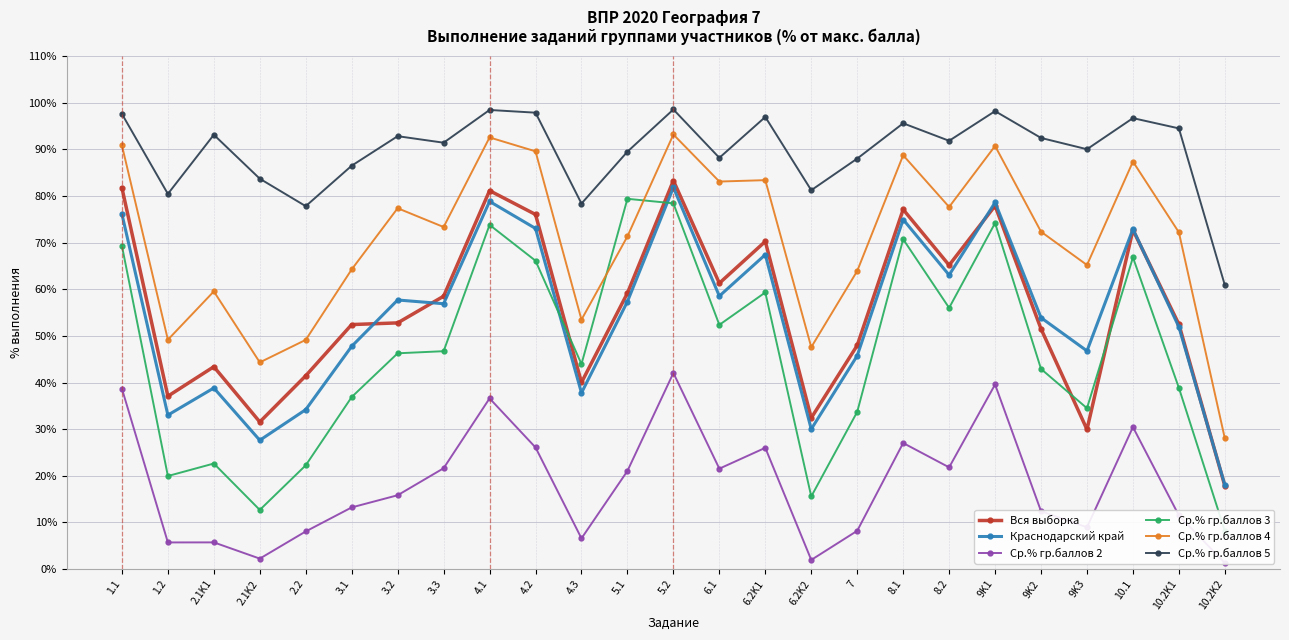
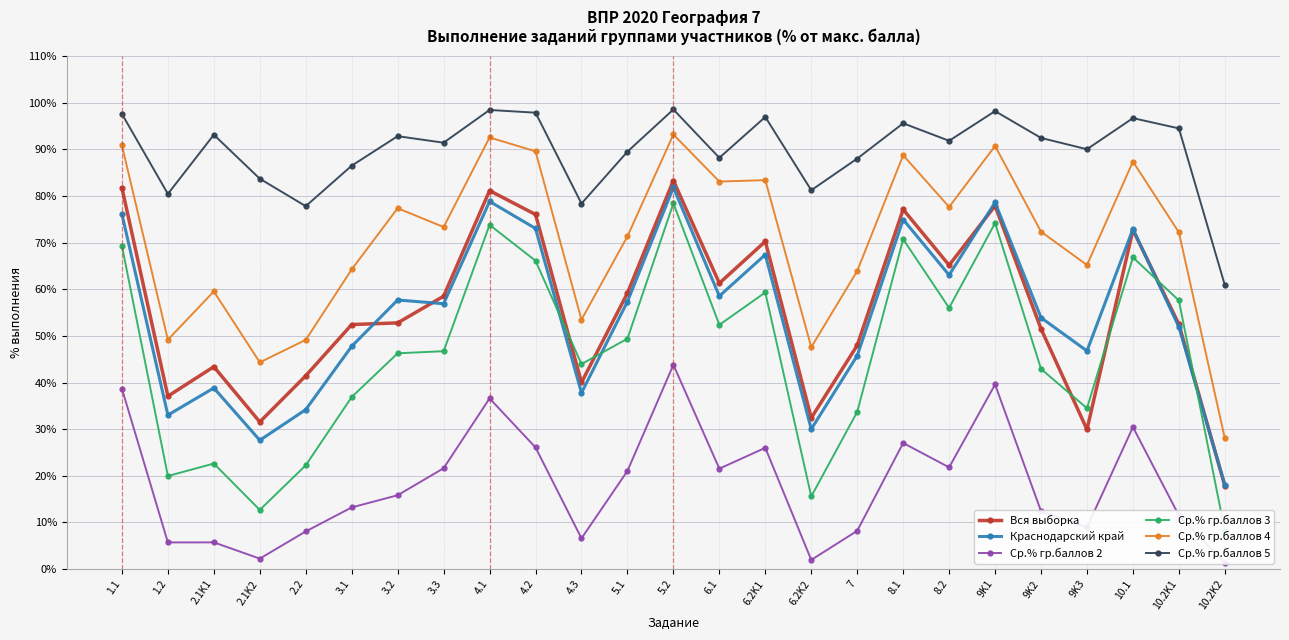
  {
    "Вся выборка": {
      "1.1": "82%",
      "1.2": "37%",
      "2.1K1": "43%",
      "2.1K2": "32%",
      "2.2": "41%",
      "3.1": "52%",
      "3.2": "53%",
      "3.3": "59%",
      "4.1": "81%",
      "4.2": "76%",
      "4.3": "40%",
      "5.1": "59%",
      "5.2": "83%",
      "6.1": "61%",
      "6.2K1": "70%",
      "6.2K2": "32%",
      "7": "48%",
      "8.1": "77%",
      "8.2": "65%",
      "9K1": "78%",
      "9K2": "52%",
      "9K3": "30%",
      "10.2K1": "52%"
    },
    "Краснодарский край": {
      "1.1": "76%",
      "1.2": "33%",
      "2.1K1": "39%",
      "2.1K2": "28%",
      "2.2": "34%",
      "3.1": "48%",
      "3.2": "58%",
      "3.3": "57%",
      "4.1": "79%",
      "4.2": "73%",
      "4.3": "38%",
      "5.1": "57%",
      "5.2": "82%",
      "6.1": "59%",
      "6.2K1": "67%",
      "6.2K2": "30%",
      "7": "46%",
      "8.1": "75%",
      "8.2": "63%",
      "9K1": "79%",
      "9K2": "54%",
      "9K3": "47%",
      "10.2K1": "52%"
    },
    "Ср.% гр.баллов 2": {
      "1.1": "39%",
      "1.2": "6%",
      "2.1K1": "6%",
      "2.1K2": "2%",
      "2.2": "8%",
      "3.1": "13%",
      "3.2": "16%",
      "3.3": "22%",
      "4.1": "37%",
      "4.2": "26%",
      "4.3": "7%",
      "5.1": "21%",
-     "5.2": "42%",
+     "5.2": "44%",
      "6.1": "22%",
      "6.2K1": "26%",
      "6.2K2": "2%",
      "7": "8%",
      "8.1": "27%",
      "8.2": "22%",
      "9K1": "40%",
      "10.1": "30%"
    },
    "Ср.% гр.баллов 3": {
      "1.1": "69%",
      "1.2": "20%",
      "2.1K1": "23%",
      "2.1K2": "13%",
      "2.2": "22%",
      "3.1": "37%",
      "3.2": "46%",
      "3.3": "47%",
      "4.1": "74%",
      "4.2": "66%",
      "4.3": "44%",
-     "5.1": "79%",
+     "5.1": "49%",
      "5.2": "78%",
      "6.1": "52%",
      "6.2K1": "59%",
      "6.2K2": "16%",
      "7": "34%",
      "8.1": "71%",
      "8.2": "56%",
      "9K1": "74%",
      "9K2": "43%",
      "9K3": "34%",
      "10.1": "67%",
-     "10.2K1": "39%"
+     "10.2K1": "58%"
    },
    "Ср.% гр.баллов 4": {
      "1.1": "91%",
      "1.2": "49%",
      "2.1K1": "60%",
      "2.1K2": "44%",
      "2.2": "49%",
      "3.1": "64%",
      "3.2": "77%",
      "3.3": "73%",
      "4.1": "93%",
      "4.2": "90%",
      "4.3": "53%",
      "5.1": "71%",
      "5.2": "93%",
      "6.1": "83%",
      "6.2K1": "83%",
      "6.2K2": "48%",
      "7": "64%",
      "8.1": "89%",
      "8.2": "78%",
      "9K1": "91%",
      "9K2": "72%",
      "9K3": "65%",
      "10.1": "87%",
      "10.2K1": "72%",
      "10.2K2": "28%"
    },
    "Ср.% гр.баллов 5": {
      "1.1": "98%",
      "1.2": "80%",
      "2.1K1": "93%",
      "2.1K2": "84%",
      "2.2": "78%",
      "3.1": "87%",
      "3.2": "93%",
      "3.3": "91%",
      "4.1": "98%",
      "4.2": "98%",
      "4.3": "78%",
      "5.1": "90%",
      "5.2": "99%",
      "6.1": "88%",
      "6.2K1": "97%",
      "6.2K2": "81%",
      "7": "88%",
      "8.1": "96%",
      "8.2": "92%",
      "9K1": "98%",
      "9K2": "92%",
      "9K3": "90%",
      "10.1": "97%",
      "10.2K1": "95%",
      "10.2K2": "61%"
    }
  }
